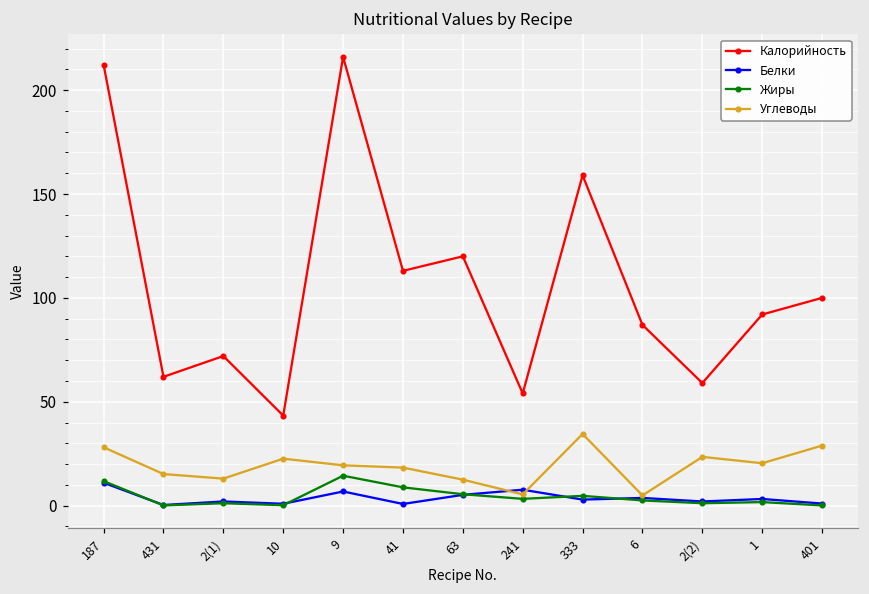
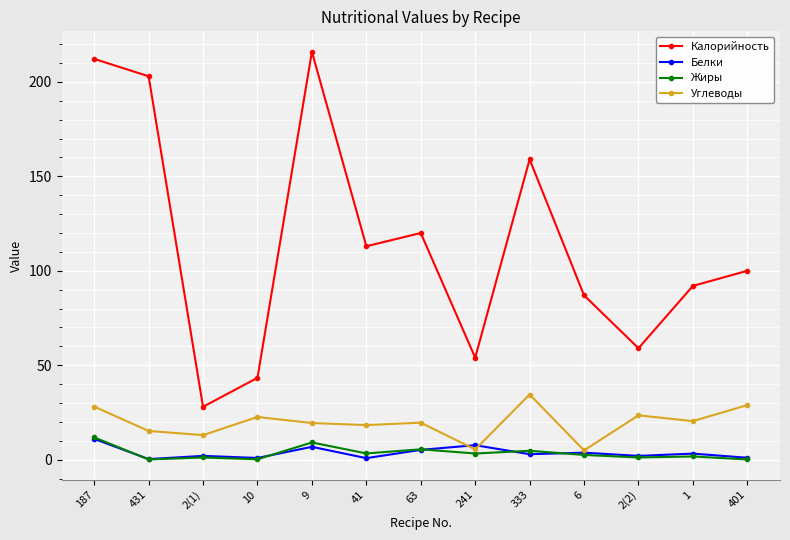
  {
    "Калорийность": {
      "187": 212,
-     "431": 62,
-     "2(1)": 72,
+     "431": 203,
+     "2(1)": 28,
      "10": 43,
      "9": 216,
      "41": 113,
      "63": 120,
      "241": 54,
      "333": 159,
      "6": 87,
      "2(2)": 59,
      "1": 92,
      "401": 100
    },
    "Белки": {
      "9": 7,
      "41": 1,
      "241": 8,
      "333": 3,
      "1": 3
    },
    "Жиры": {
-     "9": 14,
-     "41": 9,
+     "9": 9,
+     "41": 3,
      "241": 3,
      "333": 5,
      "1": 2
    },
    "Углеводы": {
      "187": 28,
      "431": 15,
      "2(1)": 13,
      "10": 23,
      "9": 19,
      "41": 18,
-     "63": 13,
+     "63": 20,
      "241": 5,
      "333": 35,
      "2(2)": 23,
      "1": 20,
      "401": 29
    }
  }
